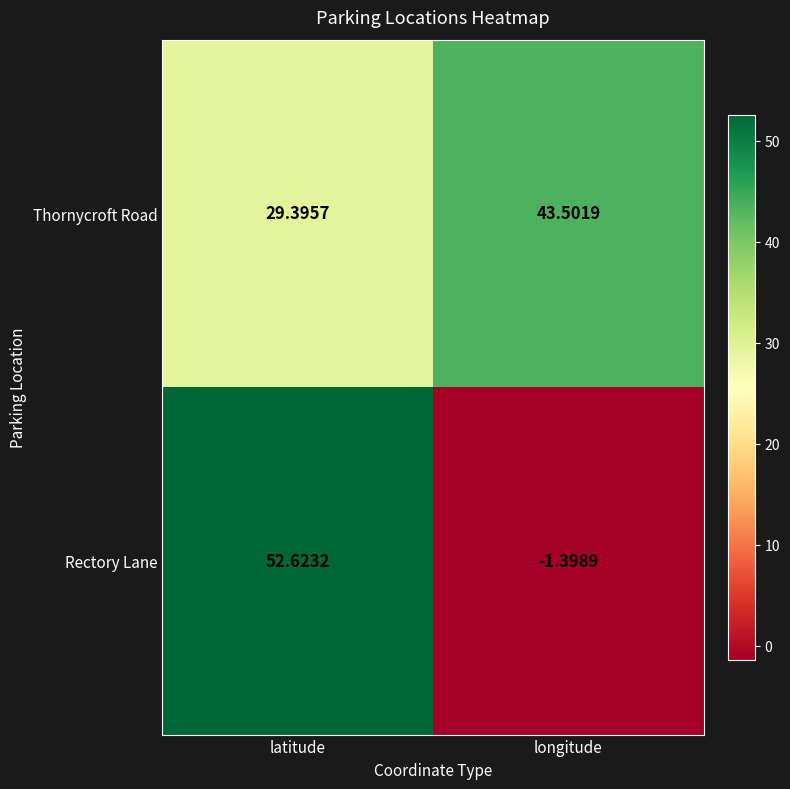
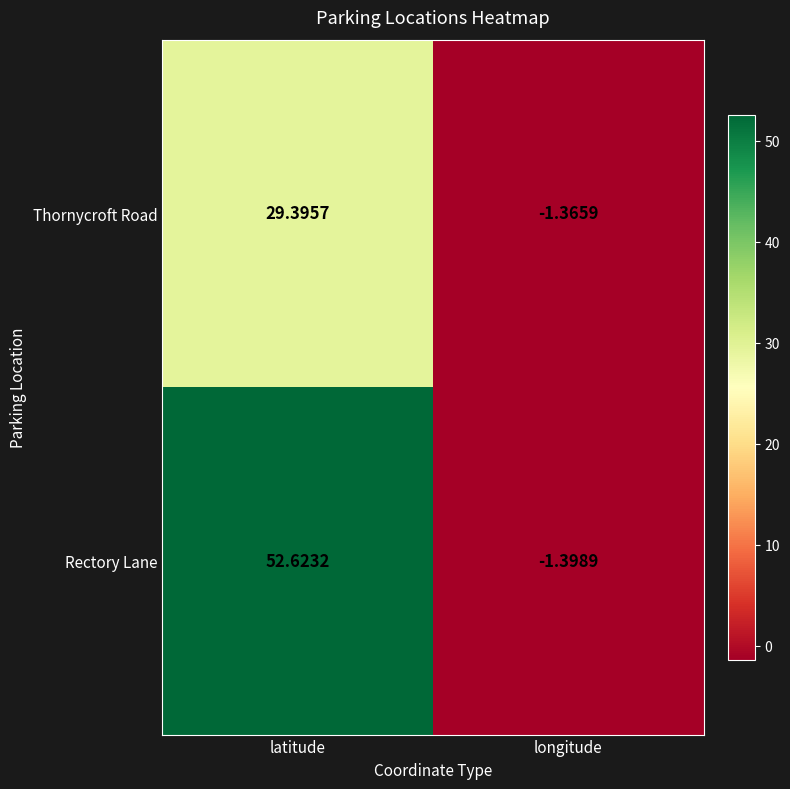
  {
    "Thornycroft Road": {
      "latitude": 29.3957,
-     "longitude": 43.5019
+     "longitude": -1.3659
    },
    "Rectory Lane": {
      "latitude": 52.6232,
      "longitude": -1.3989
    }
  }
